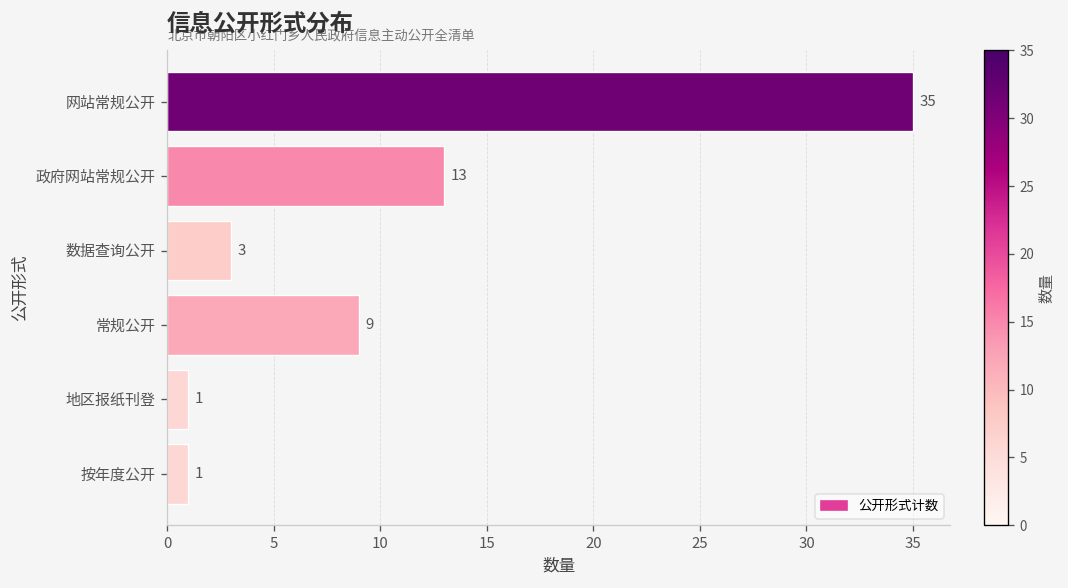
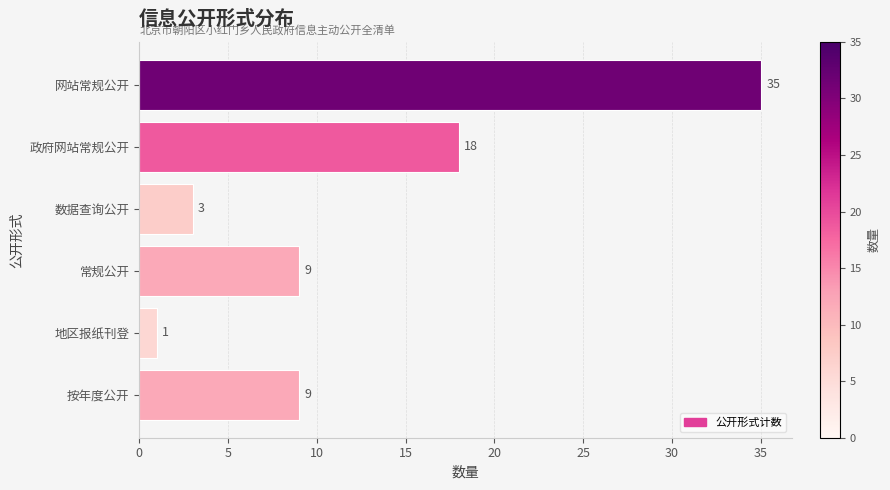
  {
    "网站常规公开": 35,
-   "政府网站常规公开": 13,
+   "政府网站常规公开": 18,
    "数据查询公开": 3,
    "常规公开": 9,
    "地区报纸刊登": 1,
-   "按年度公开": 1
+   "按年度公开": 9
  }
